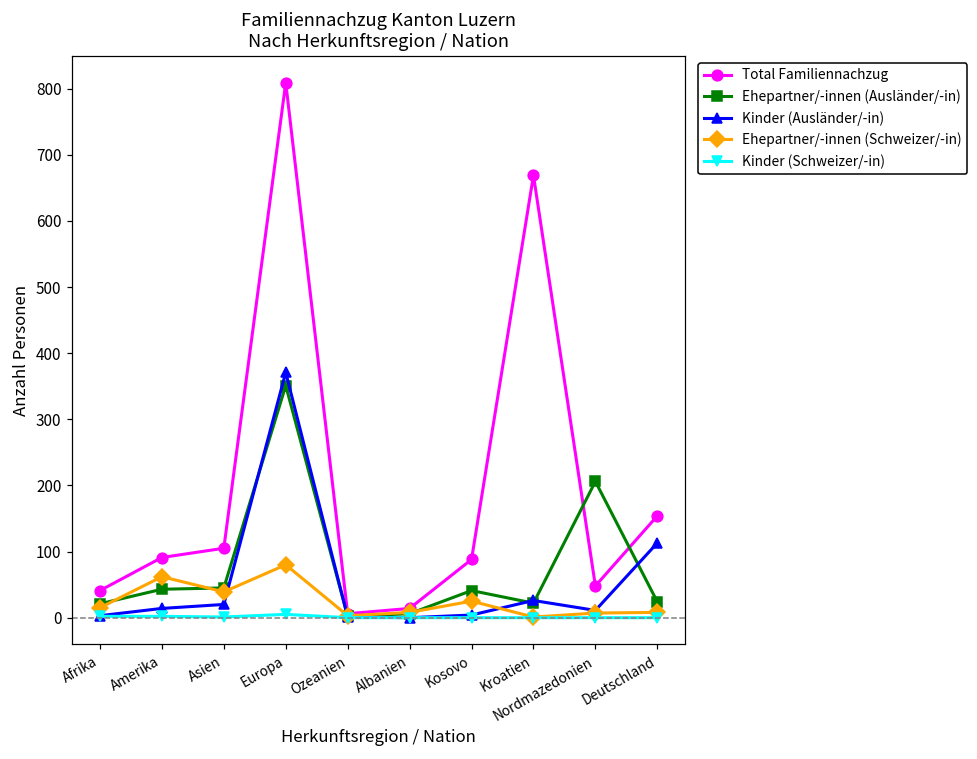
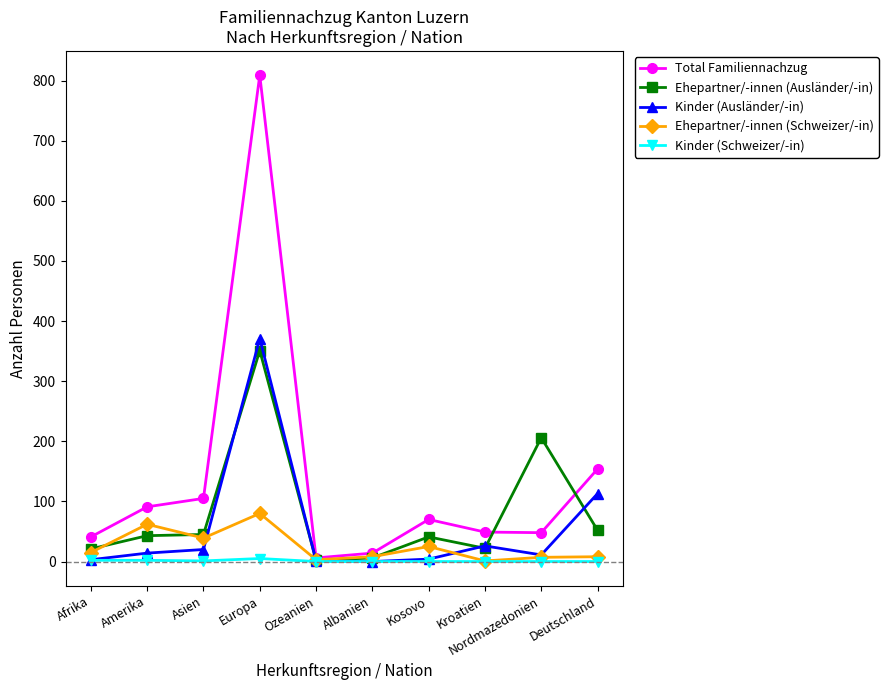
  {
    "Total Familiennachzug": {
      "Afrika": 40,
      "Amerika": 90,
      "Asien": 110,
      "Europa": 810,
      "Albanien": 10,
-     "Kosovo": 90,
-     "Kroatien": 670,
+     "Kosovo": 70,
+     "Kroatien": 50,
      "Nordmazedonien": 50,
      "Deutschland": 150
    },
    "Ehepartner/-innen (Ausländer/-in)": {
      "Afrika": 20,
      "Amerika": 40,
      "Asien": 50,
      "Europa": 350,
      "Kosovo": 40,
      "Nordmazedonien": 210,
-     "Deutschland": 20
+     "Deutschland": 50
    },
    "Kinder (Ausländer/-in)": {
      "Amerika": 10,
      "Asien": 20,
      "Europa": 370,
      "Deutschland": 110
    },
    "Ehepartner/-innen (Schweizer/-in)": {
      "Afrika": 20,
      "Amerika": 60,
      "Asien": 40,
      "Europa": 80,
      "Kosovo": 30,
      "Deutschland": 10
    },
    "Kinder (Schweizer/-in)": {
      "Amerika": 0,
      "Asien": 0,
      "Europa": 10,
      "Nordmazedonien": 0,
      "Deutschland": 0
    }
  }
